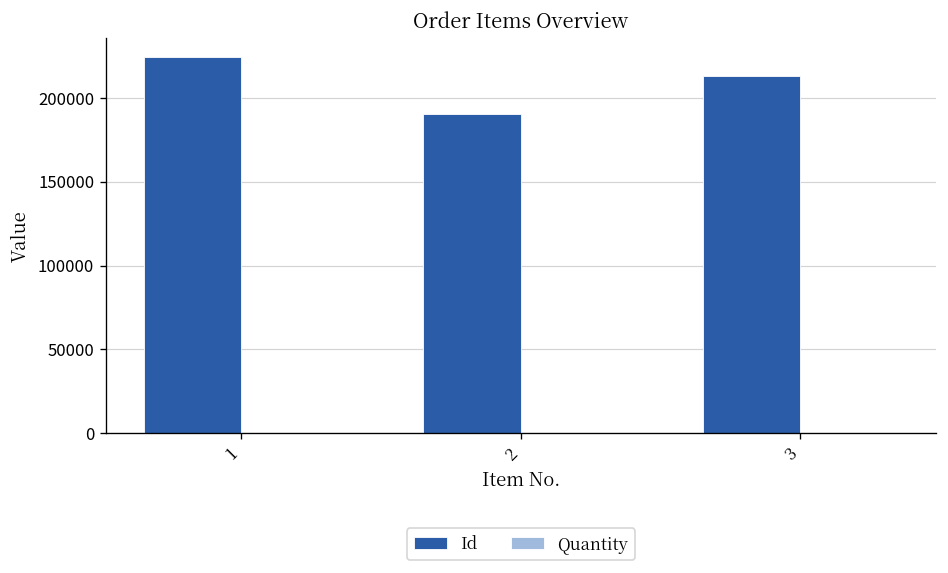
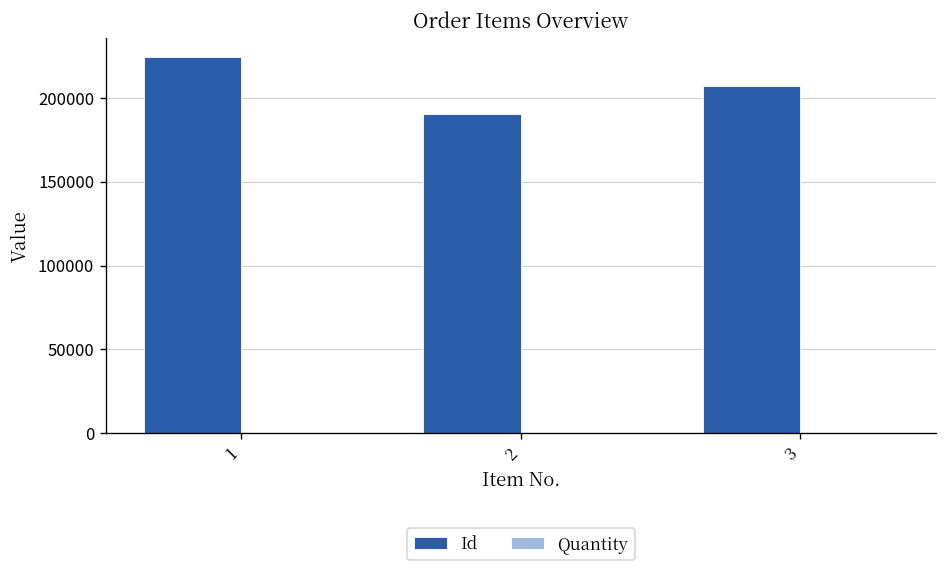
  {
    "Id": {
      "1": 225000,
      "2": 190000,
-     "3": 213000
+     "3": 207000
    }
  }
